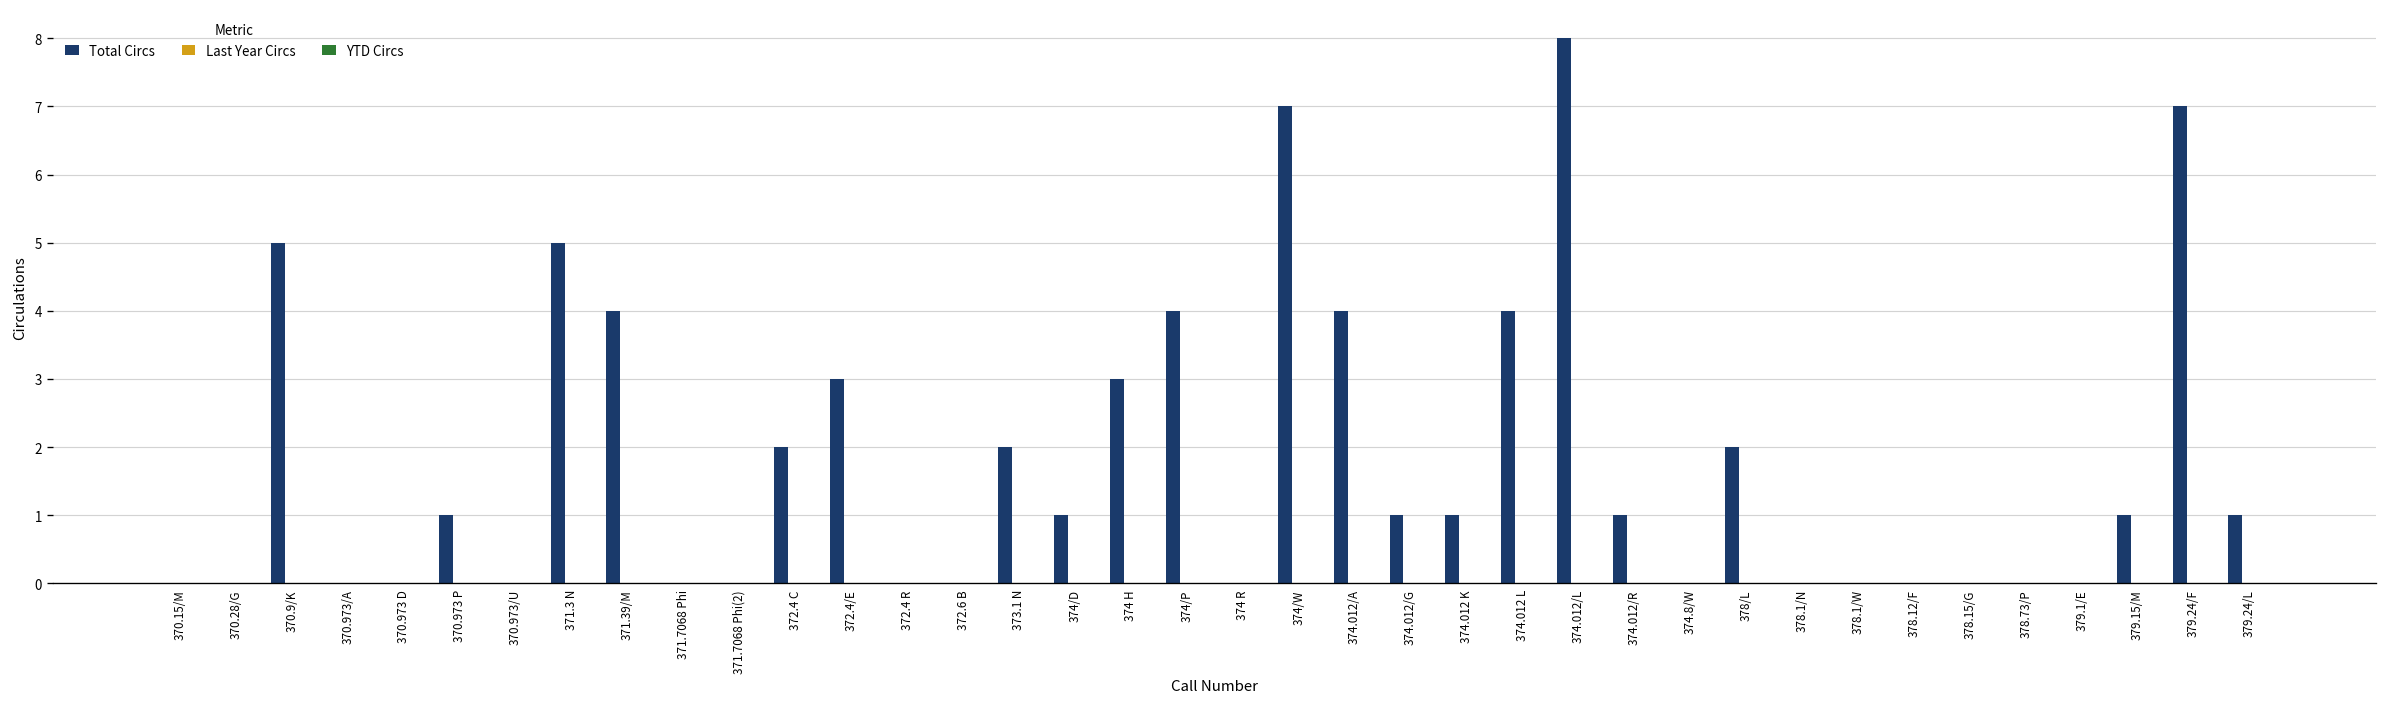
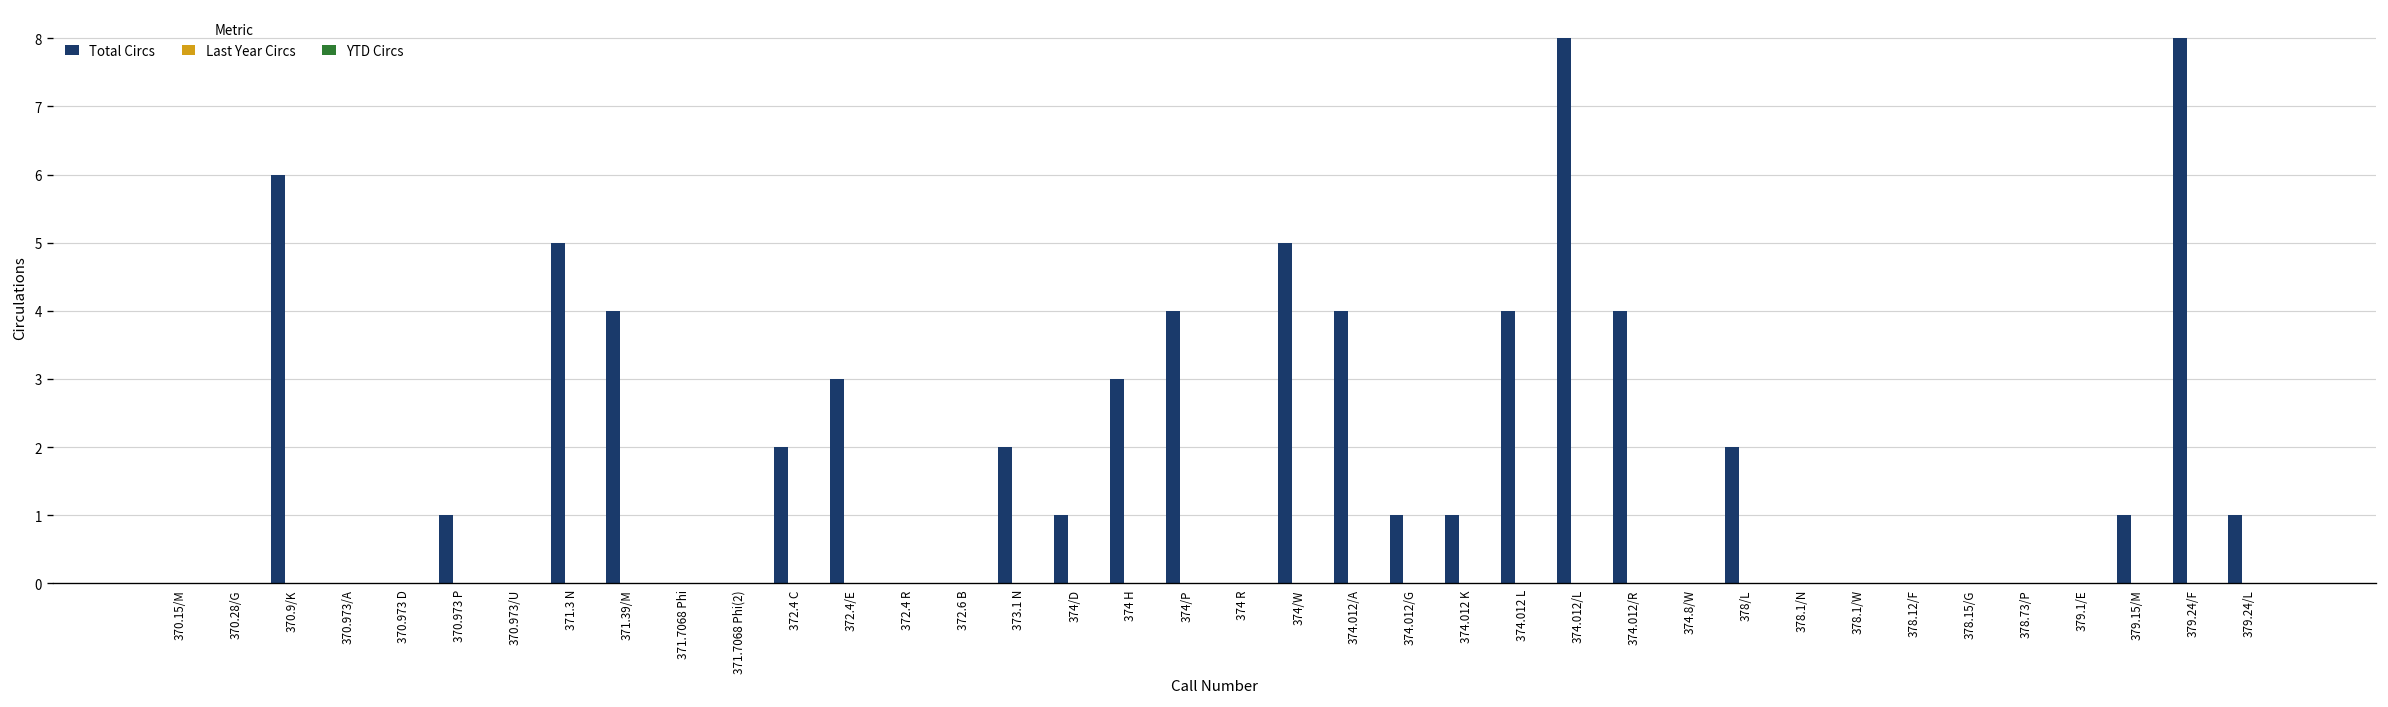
  {
    "Total Circs": {
      "370.15/M": 0,
      "370.28/G": 0,
-     "370.9/K": 5,
+     "370.9/K": 6,
      "370.973/A": 0,
      "370.973 D": 0,
      "370.973 P": 1,
      "370.973/U": 0,
      "371.3 N": 5,
      "371.39/M": 4,
      "371.7068 Phi": 0,
      "371.7068 Phi(2)": 0,
      "372.4 C": 2,
      "372.4/E": 3,
      "372.4 R": 0,
      "372.6 B": 0,
      "373.1 N": 2,
      "374/D": 1,
      "374 H": 3,
      "374/P": 4,
      "374 R": 0,
-     "374/W": 7,
+     "374/W": 5,
      "374.012/A": 4,
      "374.012/G": 1,
      "374.012 K": 1,
      "374.012 L": 4,
      "374.012/L": 8,
-     "374.012/R": 1,
+     "374.012/R": 4,
      "374.8/W": 0,
      "378/L": 2,
      "378.1/N": 0,
      "378.1/W": 0,
      "378.12/F": 0,
      "378.15/G": 0,
      "378.73/P": 0,
      "379.1/E": 0,
      "379.15/M": 1,
-     "379.24/F": 7,
+     "379.24/F": 8,
      "379.24/L": 1
    },
    "Last Year Circs": {
      "370.15/M": 0,
      "370.28/G": 0,
      "370.9/K": 0,
      "370.973/A": 0,
      "370.973 D": 0,
      "370.973 P": 0,
      "370.973/U": 0,
      "371.3 N": 0,
      "371.39/M": 0,
      "371.7068 Phi": 0,
      "371.7068 Phi(2)": 0,
      "372.4 C": 0,
      "372.4/E": 0,
      "372.4 R": 0,
      "372.6 B": 0,
      "373.1 N": 0,
      "374/D": 0,
      "374 H": 0,
      "374/P": 0,
      "374 R": 0,
      "374/W": 0,
      "374.012/A": 0,
      "374.012/G": 0,
      "374.012 K": 0,
      "374.012 L": 0,
      "374.012/L": 0,
      "374.012/R": 0,
      "374.8/W": 0,
      "378/L": 0,
      "378.1/N": 0,
      "378.1/W": 0,
      "378.12/F": 0,
      "378.15/G": 0,
      "378.73/P": 0,
      "379.1/E": 0,
      "379.15/M": 0,
      "379.24/F": 0,
      "379.24/L": 0
    },
    "YTD Circs": {
      "370.15/M": 0,
      "370.28/G": 0,
      "370.9/K": 0,
      "370.973/A": 0,
      "370.973 D": 0,
      "370.973 P": 0,
      "370.973/U": 0,
      "371.3 N": 0,
      "371.39/M": 0,
      "371.7068 Phi": 0,
      "371.7068 Phi(2)": 0,
      "372.4 C": 0,
      "372.4/E": 0,
      "372.4 R": 0,
      "372.6 B": 0,
      "373.1 N": 0,
      "374/D": 0,
      "374 H": 0,
      "374/P": 0,
      "374 R": 0,
      "374/W": 0,
      "374.012/A": 0,
      "374.012/G": 0,
      "374.012 K": 0,
      "374.012 L": 0,
      "374.012/L": 0,
      "374.012/R": 0,
      "374.8/W": 0,
      "378/L": 0,
      "378.1/N": 0,
      "378.1/W": 0,
      "378.12/F": 0,
      "378.15/G": 0,
      "378.73/P": 0,
      "379.1/E": 0,
      "379.15/M": 0,
      "379.24/F": 0,
      "379.24/L": 0
    }
  }
